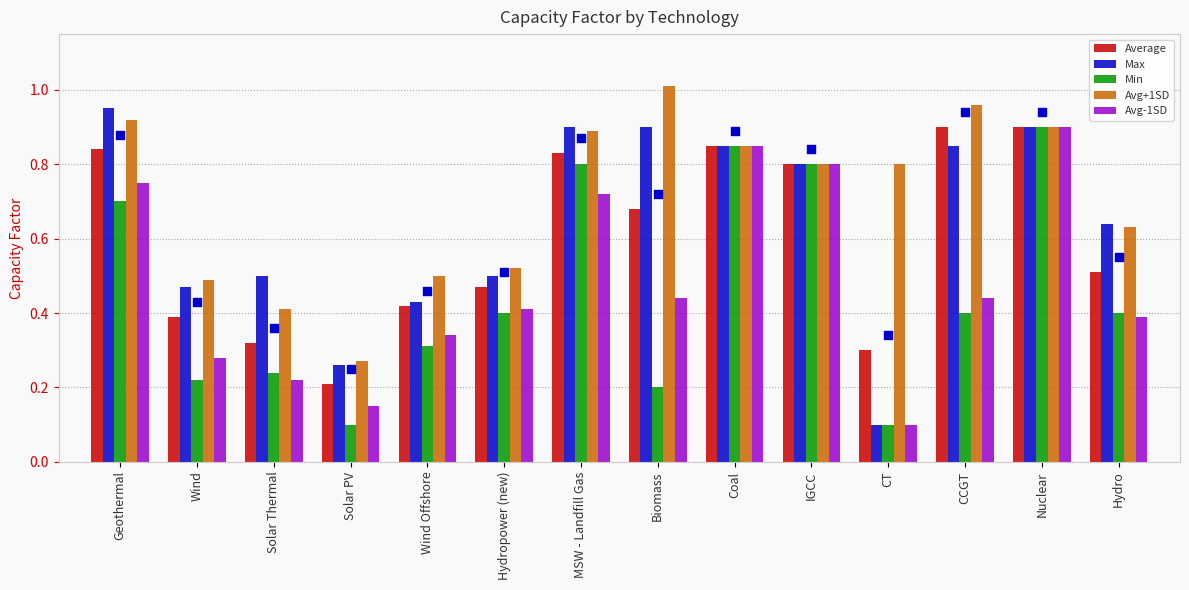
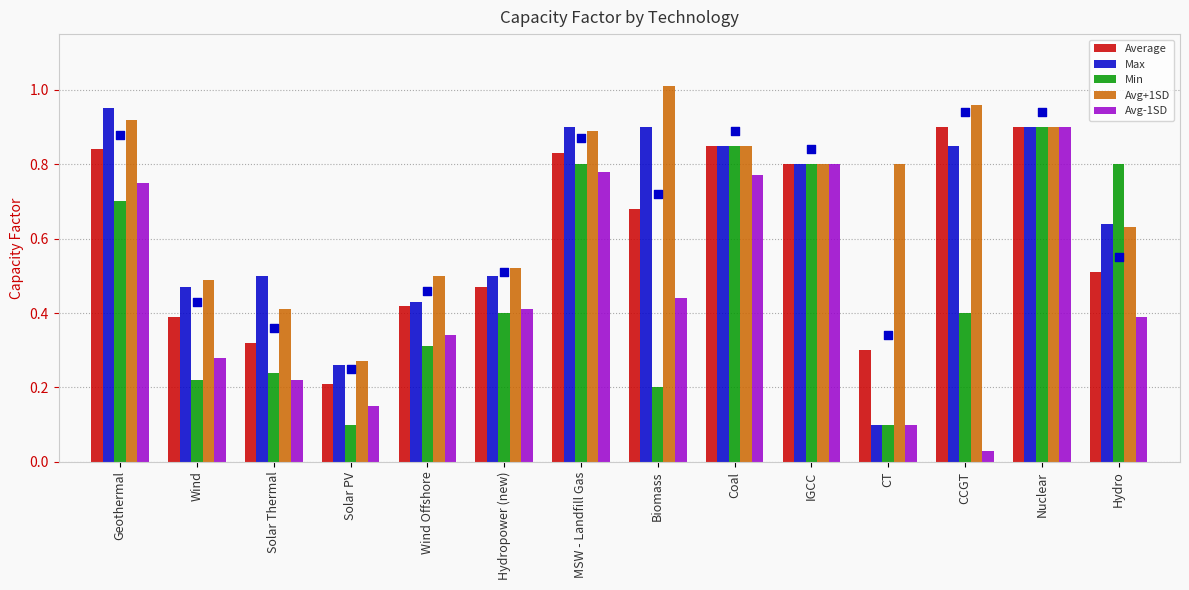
  {
    "Average": {
      "Geothermal": 0.84,
      "Wind": 0.39,
      "Solar Thermal": 0.32,
      "Solar PV": 0.21,
      "Wind Offshore": 0.42,
      "Hydropower (new)": 0.47,
      "MSW - Landfill Gas": 0.83,
      "Biomass": 0.68,
      "Coal": 0.85,
      "IGCC": 0.80,
      "CT": 0.30,
      "CCGT": 0.90,
      "Nuclear": 0.90,
      "Hydro": 0.51
    },
    "Min": {
      "Geothermal": 0.7,
      "Wind": 0.22,
      "Solar Thermal": 0.24,
      "Solar PV": 0.1,
      "Wind Offshore": 0.31,
      "Hydropower (new)": 0.4,
      "MSW - Landfill Gas": 0.8,
      "Biomass": 0.2,
      "Coal": 0.85,
      "IGCC": 0.8,
      "CT": 0.1,
      "CCGT": 0.4,
      "Nuclear": 0.9,
-     "Hydro": 0.4
+     "Hydro": 0.8
    },
    "Avg+1SD": {
      "Geothermal": 0.92,
      "Wind": 0.49,
      "Solar Thermal": 0.41,
      "Solar PV": 0.27,
      "Wind Offshore": 0.50,
      "Hydropower (new)": 0.52,
      "MSW - Landfill Gas": 0.89,
      "Biomass": 1.01,
      "Coal": 0.85,
      "IGCC": 0.80,
      "CT": 0.80,
      "CCGT": 0.96,
      "Nuclear": 0.90,
      "Hydro": 0.63
    },
    "Avg-1SD": {
      "Geothermal": 0.75,
      "Wind": 0.28,
      "Solar Thermal": 0.22,
      "Solar PV": 0.15,
      "Wind Offshore": 0.34,
      "Hydropower (new)": 0.41,
-     "MSW - Landfill Gas": 0.72,
+     "MSW - Landfill Gas": 0.78,
      "Biomass": 0.44,
-     "Coal": 0.85,
+     "Coal": 0.77,
      "IGCC": 0.80,
      "CT": 0.10,
-     "CCGT": 0.44,
+     "CCGT": 0.03,
      "Nuclear": 0.90,
      "Hydro": 0.39
    }
  }
